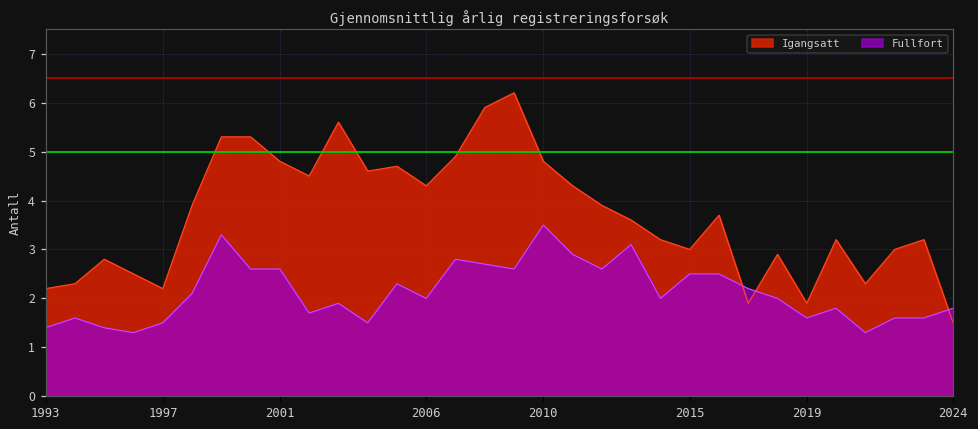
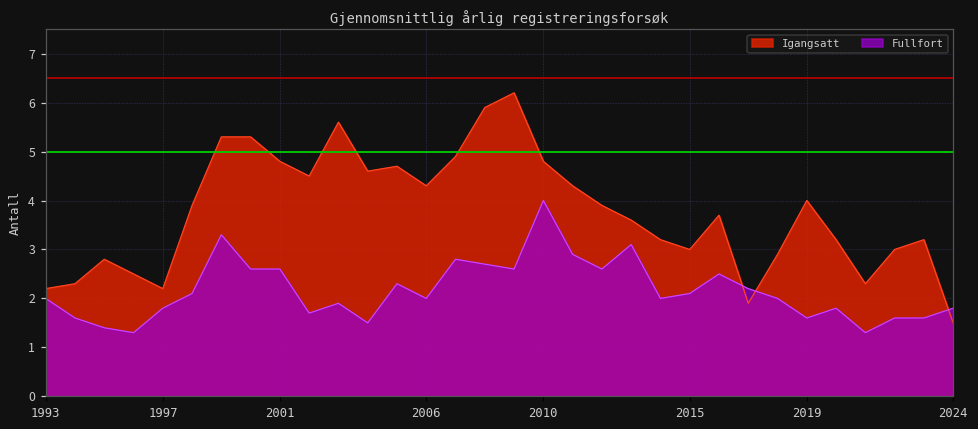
  {
    "Igangsatt": {
      "1993": 2.2,
      "1997": 2.2,
      "2001": 4.8,
      "2006": 4.3,
      "2010": 4.8,
      "2015": 3.0,
-     "2019": 1.9,
+     "2019": 4.0,
      "2024": 1.5
    },
    "Fullfort": {
-     "1993": 1.4,
-     "1997": 1.5,
+     "1993": 2.0,
+     "1997": 1.8,
      "2001": 2.6,
      "2006": 2.0,
-     "2010": 3.5,
-     "2015": 2.5,
+     "2010": 4.0,
+     "2015": 2.1,
      "2019": 1.6,
      "2024": 1.8
    }
  }
